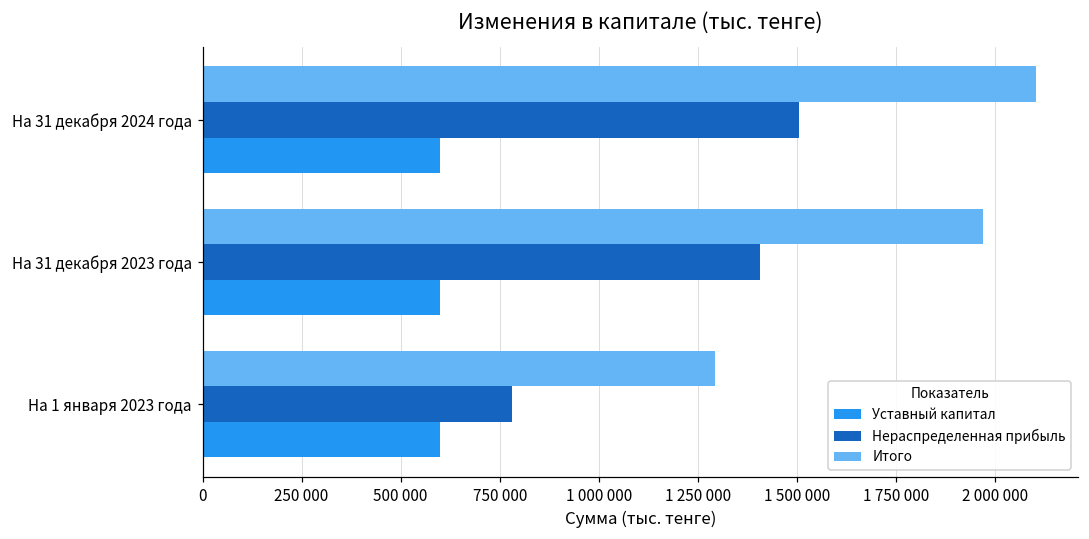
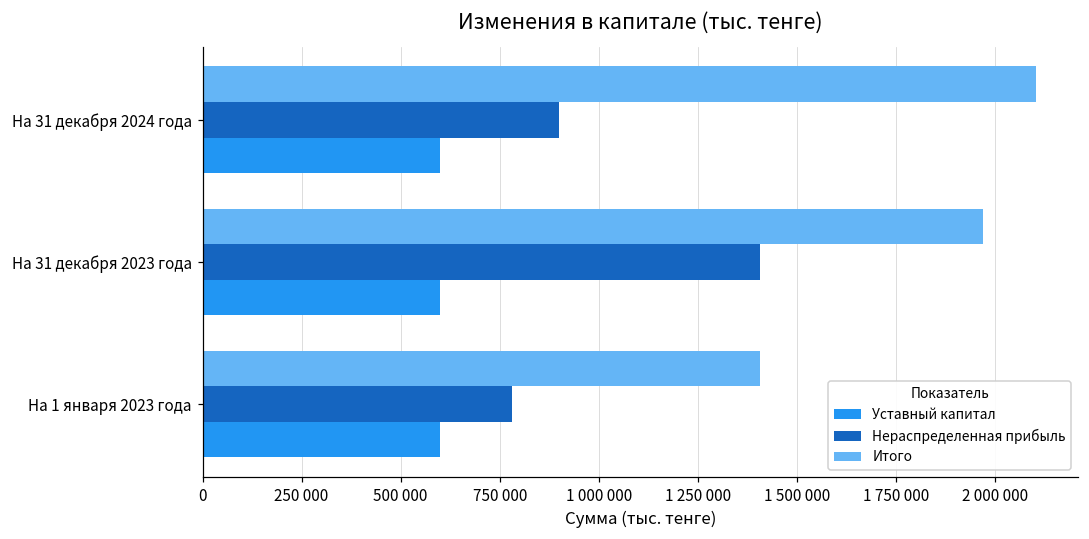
  {
    "Уставный капитал": {
      "На 31 декабря 2024 года": 600000,
      "На 31 декабря 2023 года": 600000,
      "На 1 января 2023 года": 600000
    },
    "Нераспределенная прибыль": {
-     "На 31 декабря 2024 года": 1500000,
+     "На 31 декабря 2024 года": 900000,
      "На 31 декабря 2023 года": 1410000,
      "На 1 января 2023 года": 780000
    },
    "Итого": {
      "На 31 декабря 2024 года": 2100000,
      "На 31 декабря 2023 года": 1970000,
-     "На 1 января 2023 года": 1290000
+     "На 1 января 2023 года": 1410000
    }
  }
